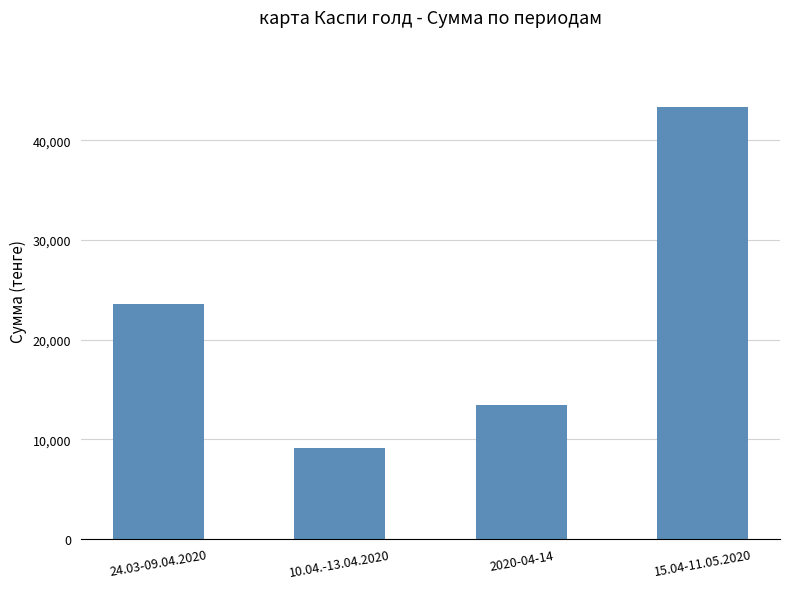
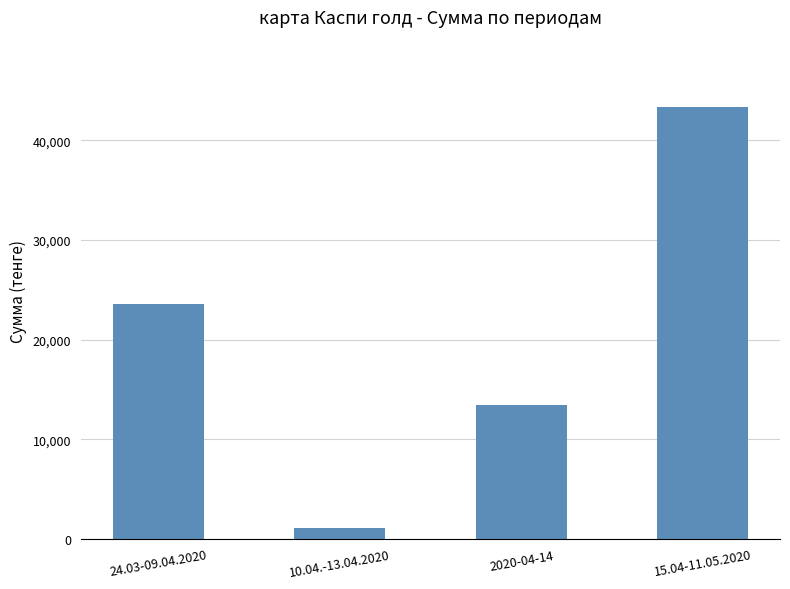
  {
    "24.03-09.04.2020": "24,000",
-   "10.04.-13.04.2020": "9,000",
+   "10.04.-13.04.2020": "1,000",
    "2020-04-14": "13,000",
    "15.04-11.05.2020": "43,000"
  }
